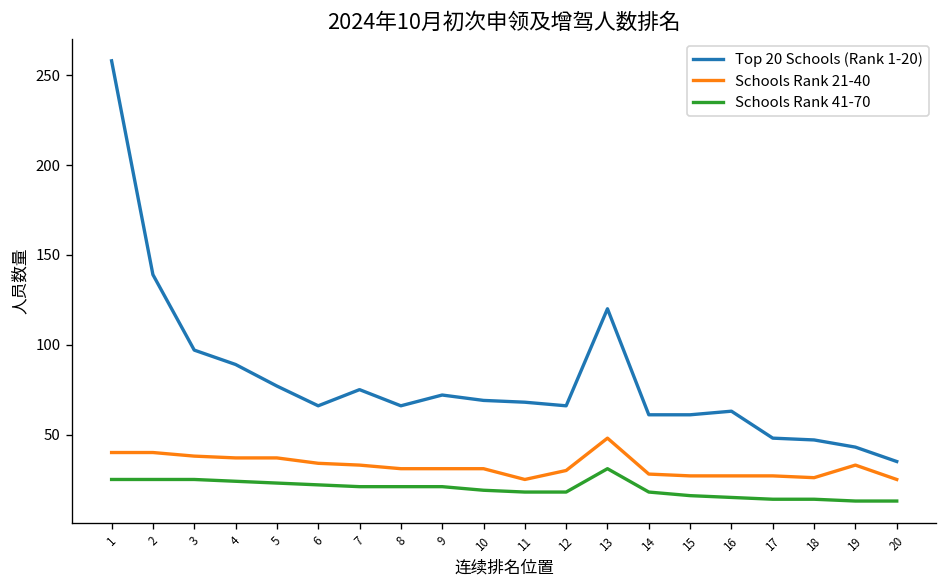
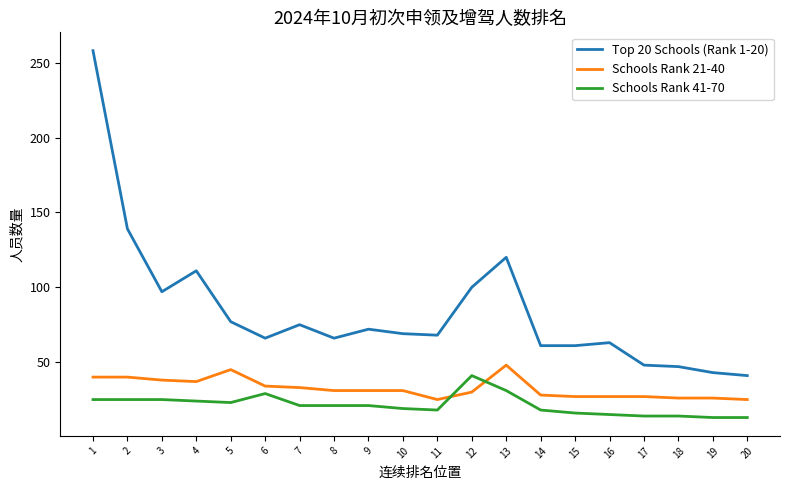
  {
    "Top 20 Schools (Rank 1-20)": {
      "1": 258,
      "2": 139,
      "3": 97,
-     "4": 89,
+     "4": 111,
      "5": 77,
      "6": 66,
      "7": 75,
      "8": 66,
      "9": 72,
      "10": 69,
      "11": 68,
-     "12": 66,
+     "12": 100,
      "13": 120,
      "14": 61,
      "15": 61,
      "16": 63,
      "17": 48,
      "18": 47,
      "19": 43,
-     "20": 35
+     "20": 41
    },
    "Schools Rank 21-40": {
      "1": 40,
      "2": 40,
      "3": 38,
      "4": 37,
-     "5": 37,
+     "5": 45,
      "6": 34,
      "7": 33,
      "8": 31,
      "9": 31,
      "10": 31,
      "11": 25,
      "12": 30,
      "13": 48,
      "14": 28,
      "15": 27,
      "16": 27,
      "17": 27,
      "18": 26,
-     "19": 33,
+     "19": 26,
      "20": 25
    },
    "Schools Rank 41-70": {
      "1": 25,
      "2": 25,
      "3": 25,
      "4": 24,
      "5": 23,
-     "6": 22,
+     "6": 29,
      "7": 21,
      "8": 21,
      "9": 21,
      "10": 19,
      "11": 18,
-     "12": 18,
+     "12": 41,
      "13": 31,
      "14": 18,
      "15": 16,
      "16": 15,
      "17": 14,
      "18": 14,
      "19": 13,
      "20": 13
    }
  }
